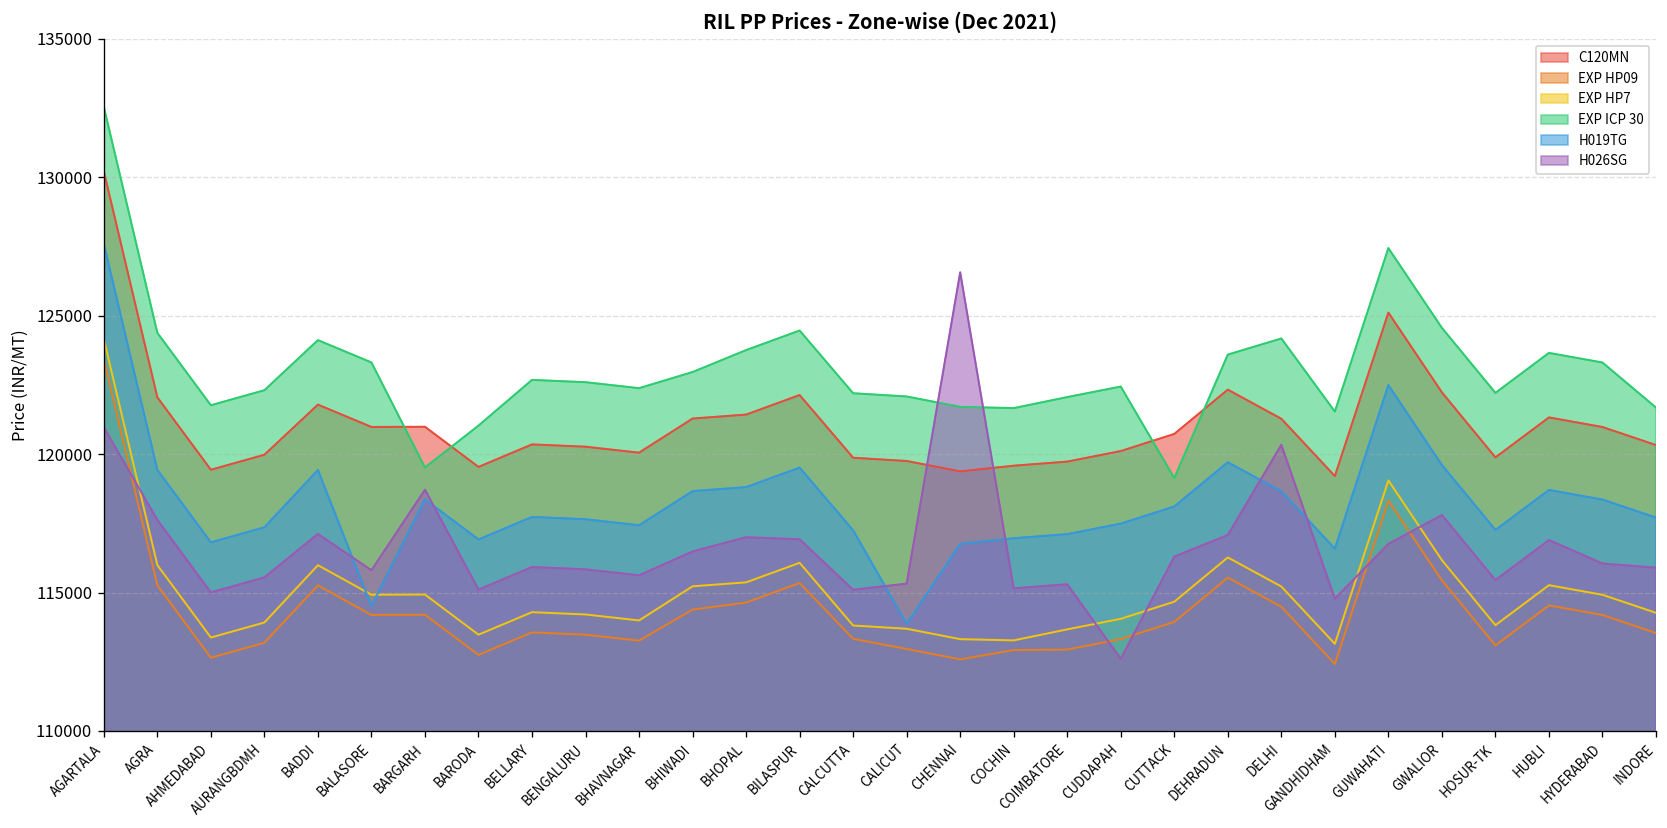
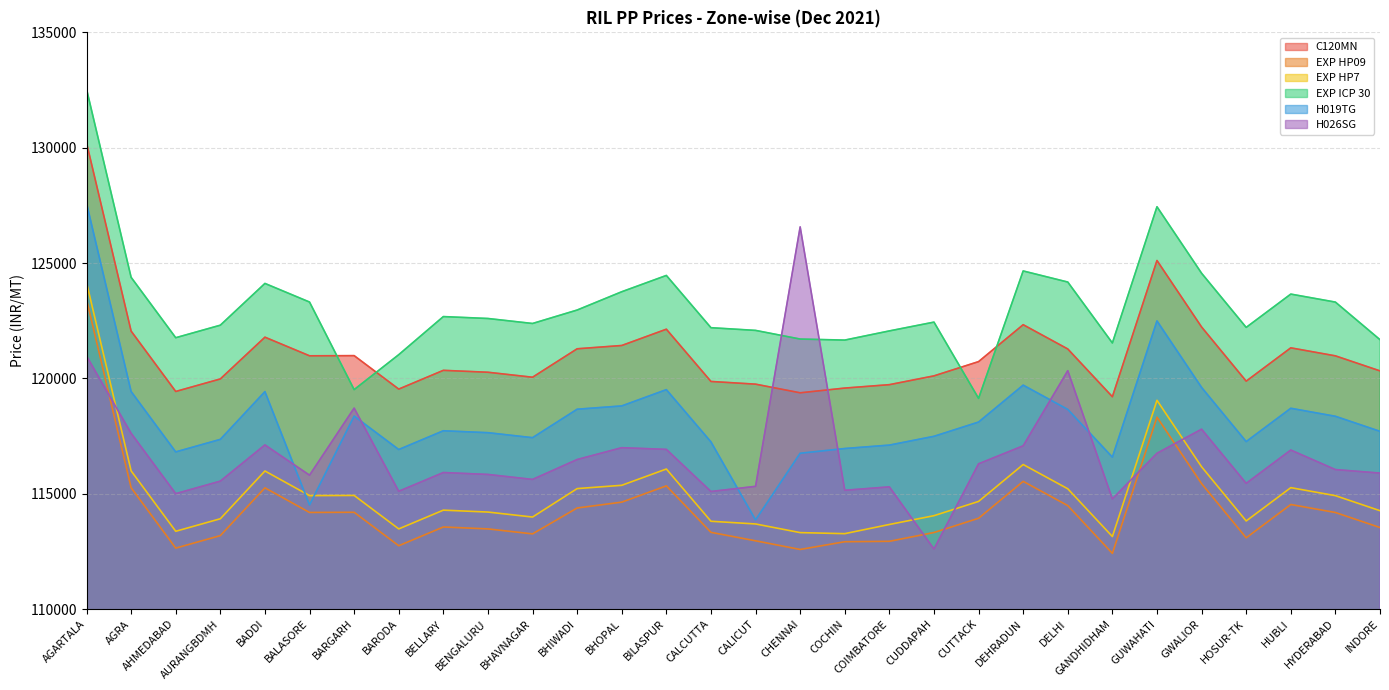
  {
    "EXP HP7": {
      "AGARTALA": 124200,
      "AGRA": 116000,
      "AHMEDABAD": 113400,
      "AURANGBDMH": 113900,
      "BADDI": 116000,
      "BALASORE": 114900,
      "BARGARH": 114900,
      "BARODA": 113500,
      "BELLARY": 114300,
      "BENGALURU": 114200,
      "BHAVNAGAR": 114000,
      "BHIWADI": 115200,
      "BHOPAL": 115400,
      "BILASPUR": 116100,
      "CALCUTTA": 113800,
      "CALICUT": 113700,
      "CHENNAI": 113300,
      "COCHIN": 113300,
      "COIMBATORE": 113700,
      "CUDDAPAH": 114100,
      "CUTTACK": 114700,
      "DEHRADUN": 116300,
      "DELHI": 115200,
      "GANDHIDHAM": 113100,
      "GUWAHATI": 119100,
      "GWALIOR": 116200,
      "HOSUR-TK": 113800,
      "HUBLI": 115300,
      "HYDERABAD": 114900,
      "INDORE": 114300
    },
    "EXP ICP 30": {
      "AGARTALA": 132500,
      "AGRA": 124400,
      "AHMEDABAD": 121800,
      "AURANGBDMH": 122300,
      "BADDI": 124100,
      "BALASORE": 123300,
      "BARGARH": 119500,
      "BARODA": 121000,
      "BELLARY": 122700,
      "BENGALURU": 122600,
      "BHAVNAGAR": 122400,
      "BHIWADI": 123000,
      "BHOPAL": 123800,
      "BILASPUR": 124500,
      "CALCUTTA": 122200,
      "CALICUT": 122100,
      "CHENNAI": 121700,
      "COCHIN": 121700,
      "COIMBATORE": 122100,
      "CUDDAPAH": 122400,
      "CUTTACK": 119100,
-     "DEHRADUN": 123600,
+     "DEHRADUN": 124700,
      "DELHI": 124200,
      "GANDHIDHAM": 121500,
      "GUWAHATI": 127400,
      "GWALIOR": 124600,
      "HOSUR-TK": 122200,
      "HUBLI": 123700,
      "HYDERABAD": 123300,
      "INDORE": 121700
    },
    "H019TG": {
      "AGARTALA": 127600,
      "AGRA": 119400,
      "AHMEDABAD": 116800,
      "AURANGBDMH": 117400,
      "BADDI": 119400,
      "BALASORE": 114500,
      "BARGARH": 118400,
      "BARODA": 116900,
      "BELLARY": 117700,
      "BENGALURU": 117600,
      "BHAVNAGAR": 117400,
      "BHIWADI": 118700,
      "BHOPAL": 118800,
      "BILASPUR": 119500,
      "CALCUTTA": 117200,
      "CALICUT": 113900,
      "CHENNAI": 116800,
      "COCHIN": 117000,
      "COIMBATORE": 117100,
      "CUDDAPAH": 117500,
      "CUTTACK": 118100,
      "DEHRADUN": 119700,
      "DELHI": 118700,
      "GANDHIDHAM": 116600,
      "GUWAHATI": 122500,
      "GWALIOR": 119600,
      "HOSUR-TK": 117300,
      "HUBLI": 118700,
      "HYDERABAD": 118400,
      "INDORE": 117700
    },
    "H026SG": {
      "AGARTALA": 121000,
      "AGRA": 117600,
      "AHMEDABAD": 115000,
      "AURANGBDMH": 115500,
      "BADDI": 117100,
      "BALASORE": 115800,
      "BARGARH": 118700,
      "BARODA": 115100,
      "BELLARY": 115900,
      "BENGALURU": 115800,
      "BHAVNAGAR": 115600,
      "BHIWADI": 116500,
      "BHOPAL": 117000,
      "BILASPUR": 116900,
      "CALCUTTA": 115100,
      "CALICUT": 115300,
      "CHENNAI": 126600,
      "COCHIN": 115200,
      "COIMBATORE": 115300,
      "CUDDAPAH": 112600,
      "CUTTACK": 116300,
      "DEHRADUN": 117100,
      "DELHI": 120300,
      "GANDHIDHAM": 114800,
      "GUWAHATI": 116800,
      "GWALIOR": 117800,
      "HOSUR-TK": 115500,
      "HUBLI": 116900,
      "HYDERABAD": 116000,
      "INDORE": 115900
    }
  }
